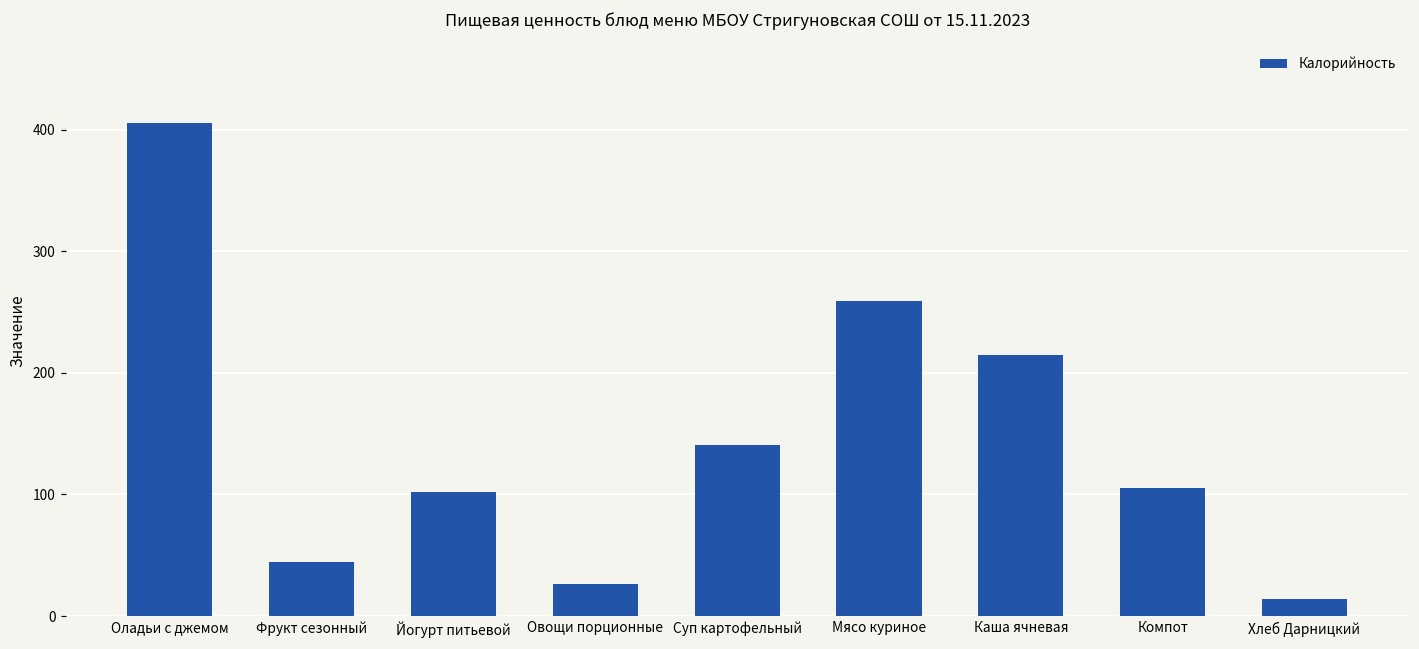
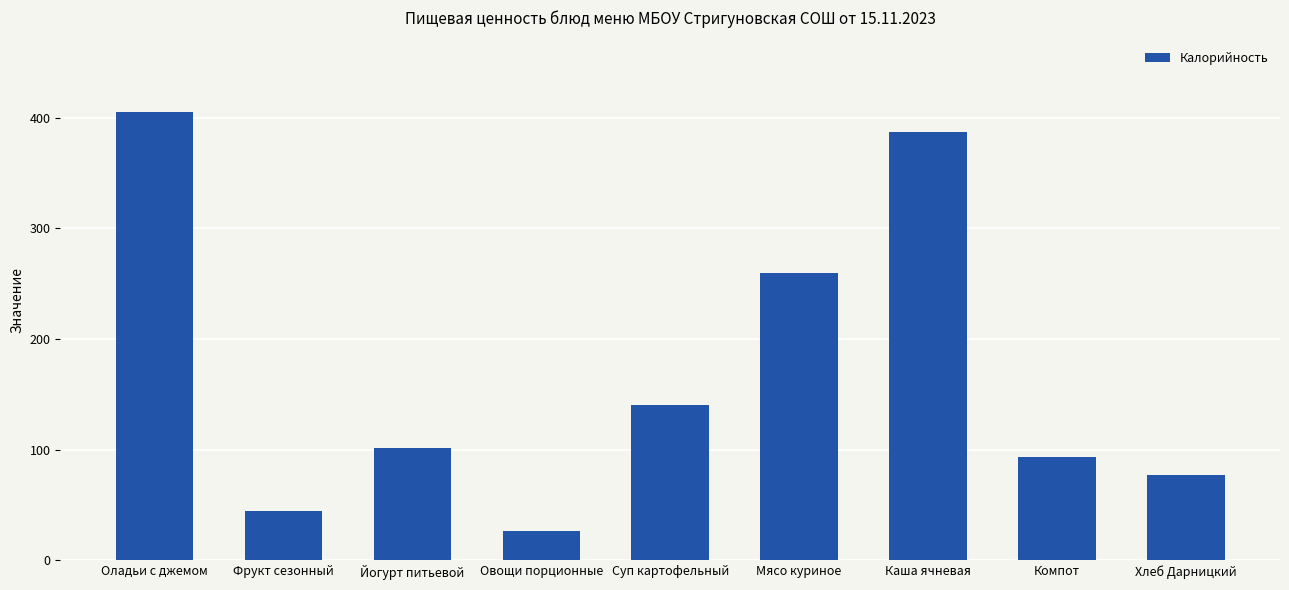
  {
    "Оладьи с джемом": 406,
    "Фрукт сезонный": 44,
    "Йогурт питьевой": 102,
    "Овощи порционные": 26,
    "Суп картофельный": 141,
    "Мясо куриное": 259,
-   "Каша ячневая": 215,
-   "Компот": 105,
-   "Хлеб Дарницкий": 14
+   "Каша ячневая": 387,
+   "Компот": 93,
+   "Хлеб Дарницкий": 77
  }
